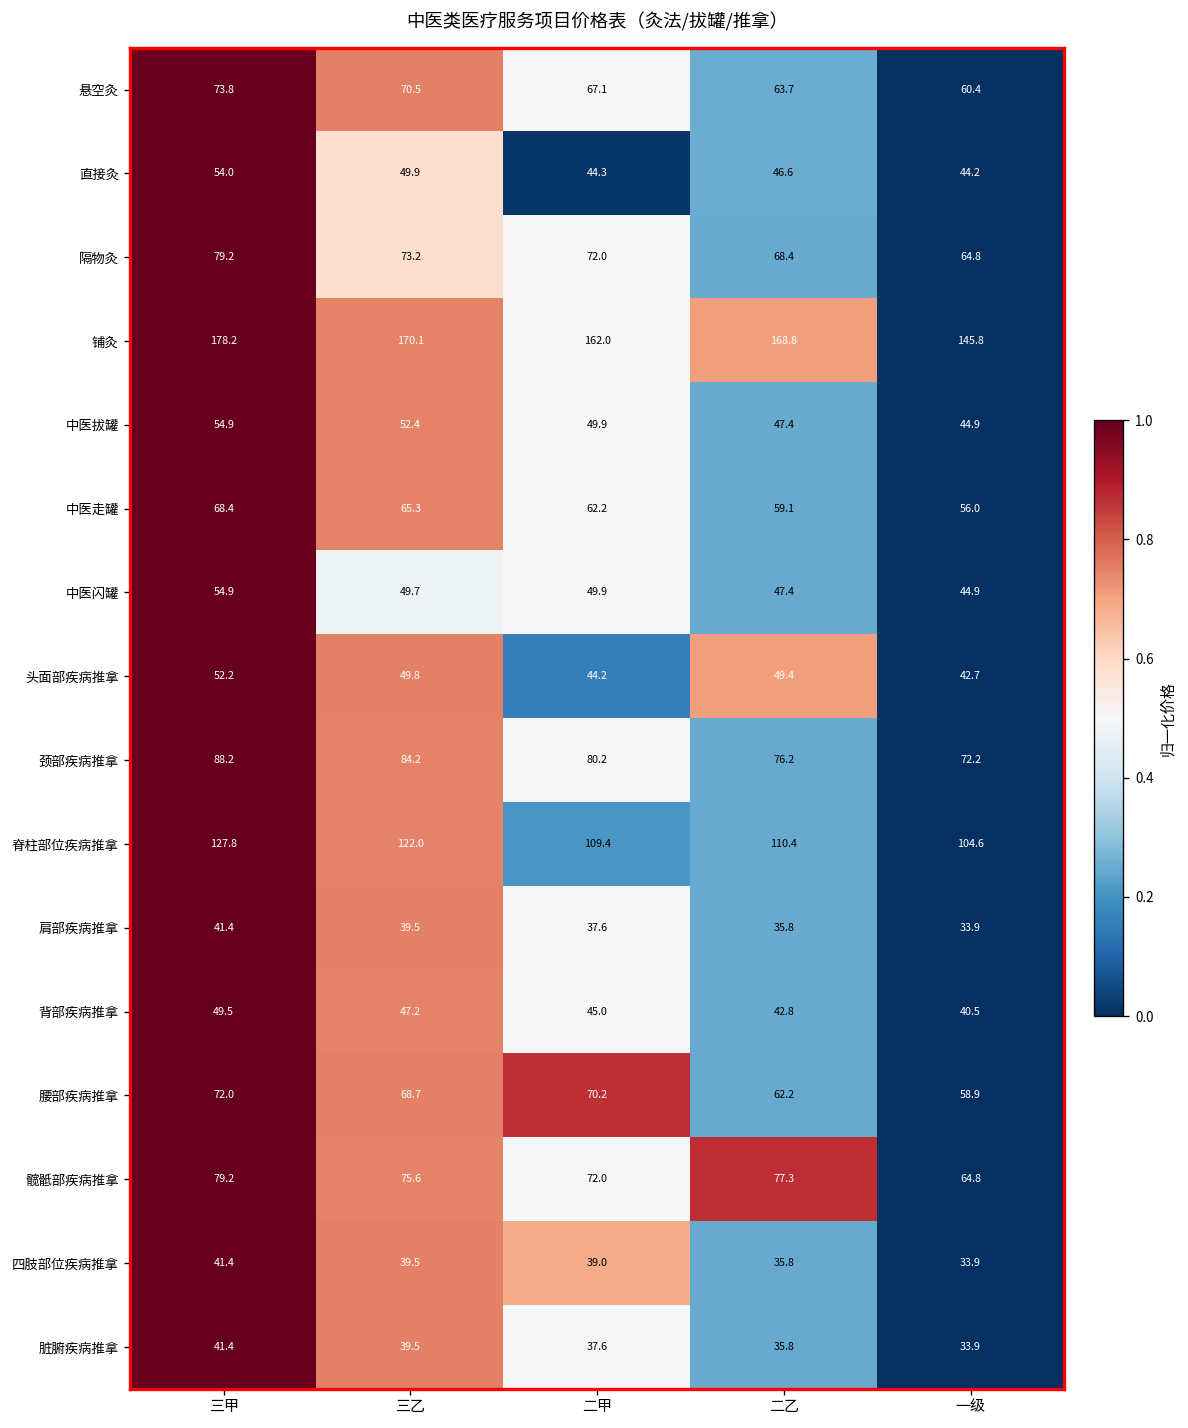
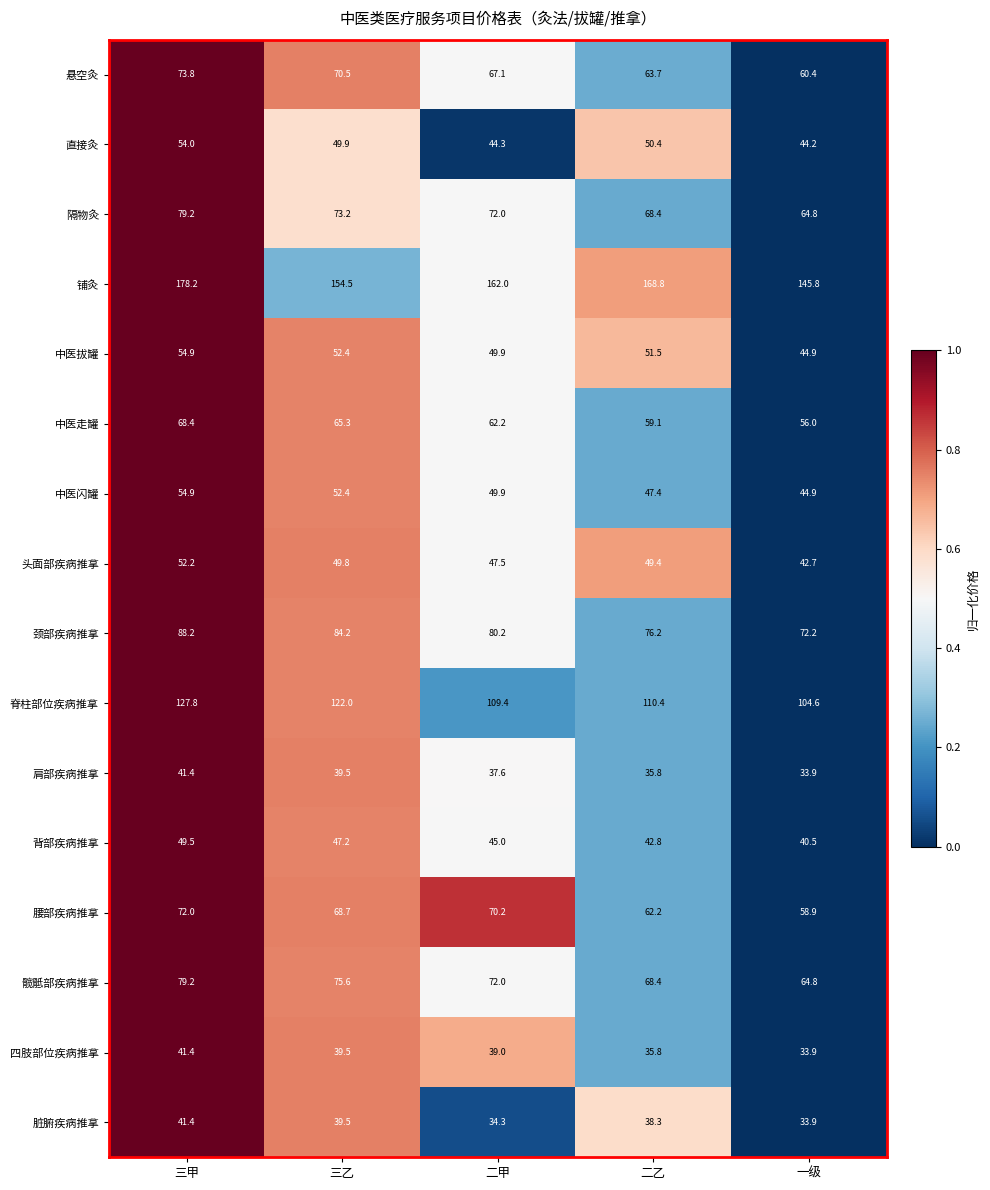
  {
    "悬空灸": {
      "三甲": 73.8,
      "三乙": 70.5,
      "二甲": 67.1,
      "二乙": 63.7,
      "一级": 60.4
    },
    "直接灸": {
      "三甲": 54.0,
      "三乙": 49.9,
      "二甲": 44.3,
-     "二乙": 46.6,
+     "二乙": 50.4,
      "一级": 44.2
    },
    "隔物灸": {
      "三甲": 79.2,
      "三乙": 73.2,
      "二甲": 72.0,
      "二乙": 68.4,
      "一级": 64.8
    },
    "铺灸": {
      "三甲": 178.2,
-     "三乙": 170.1,
+     "三乙": 154.5,
      "二甲": 162.0,
      "二乙": 168.8,
      "一级": 145.8
    },
    "中医拔罐": {
      "三甲": 54.9,
      "三乙": 52.4,
      "二甲": 49.9,
-     "二乙": 47.4,
+     "二乙": 51.5,
      "一级": 44.9
    },
    "中医走罐": {
      "三甲": 68.4,
      "三乙": 65.3,
      "二甲": 62.2,
      "二乙": 59.1,
      "一级": 56.0
    },
    "中医闪罐": {
      "三甲": 54.9,
-     "三乙": 49.7,
+     "三乙": 52.4,
      "二甲": 49.9,
      "二乙": 47.4,
      "一级": 44.9
    },
    "头面部疾病推拿": {
      "三甲": 52.2,
      "三乙": 49.8,
-     "二甲": 44.2,
+     "二甲": 47.5,
      "二乙": 49.4,
      "一级": 42.7
    },
    "颈部疾病推拿": {
      "三甲": 88.2,
      "三乙": 84.2,
      "二甲": 80.2,
      "二乙": 76.2,
      "一级": 72.2
    },
    "脊柱部位疾病推拿": {
      "三甲": 127.8,
      "三乙": 122.0,
      "二甲": 109.4,
      "二乙": 110.4,
      "一级": 104.6
    },
    "肩部疾病推拿": {
      "三甲": 41.4,
      "三乙": 39.5,
      "二甲": 37.6,
      "二乙": 35.8,
      "一级": 33.9
    },
    "背部疾病推拿": {
      "三甲": 49.5,
      "三乙": 47.2,
      "二甲": 45.0,
      "二乙": 42.8,
      "一级": 40.5
    },
    "腰部疾病推拿": {
      "三甲": 72.0,
      "三乙": 68.7,
      "二甲": 70.2,
      "二乙": 62.2,
      "一级": 58.9
    },
    "髋骶部疾病推拿": {
      "三甲": 79.2,
      "三乙": 75.6,
      "二甲": 72.0,
-     "二乙": 77.3,
+     "二乙": 68.4,
      "一级": 64.8
    },
    "四肢部位疾病推拿": {
      "三甲": 41.4,
      "三乙": 39.5,
      "二甲": 39.0,
      "二乙": 35.8,
      "一级": 33.9
    },
    "脏腑疾病推拿": {
      "三甲": 41.4,
      "三乙": 39.5,
-     "二甲": 37.6,
-     "二乙": 35.8,
+     "二甲": 34.3,
+     "二乙": 38.3,
      "一级": 33.9
    }
  }
